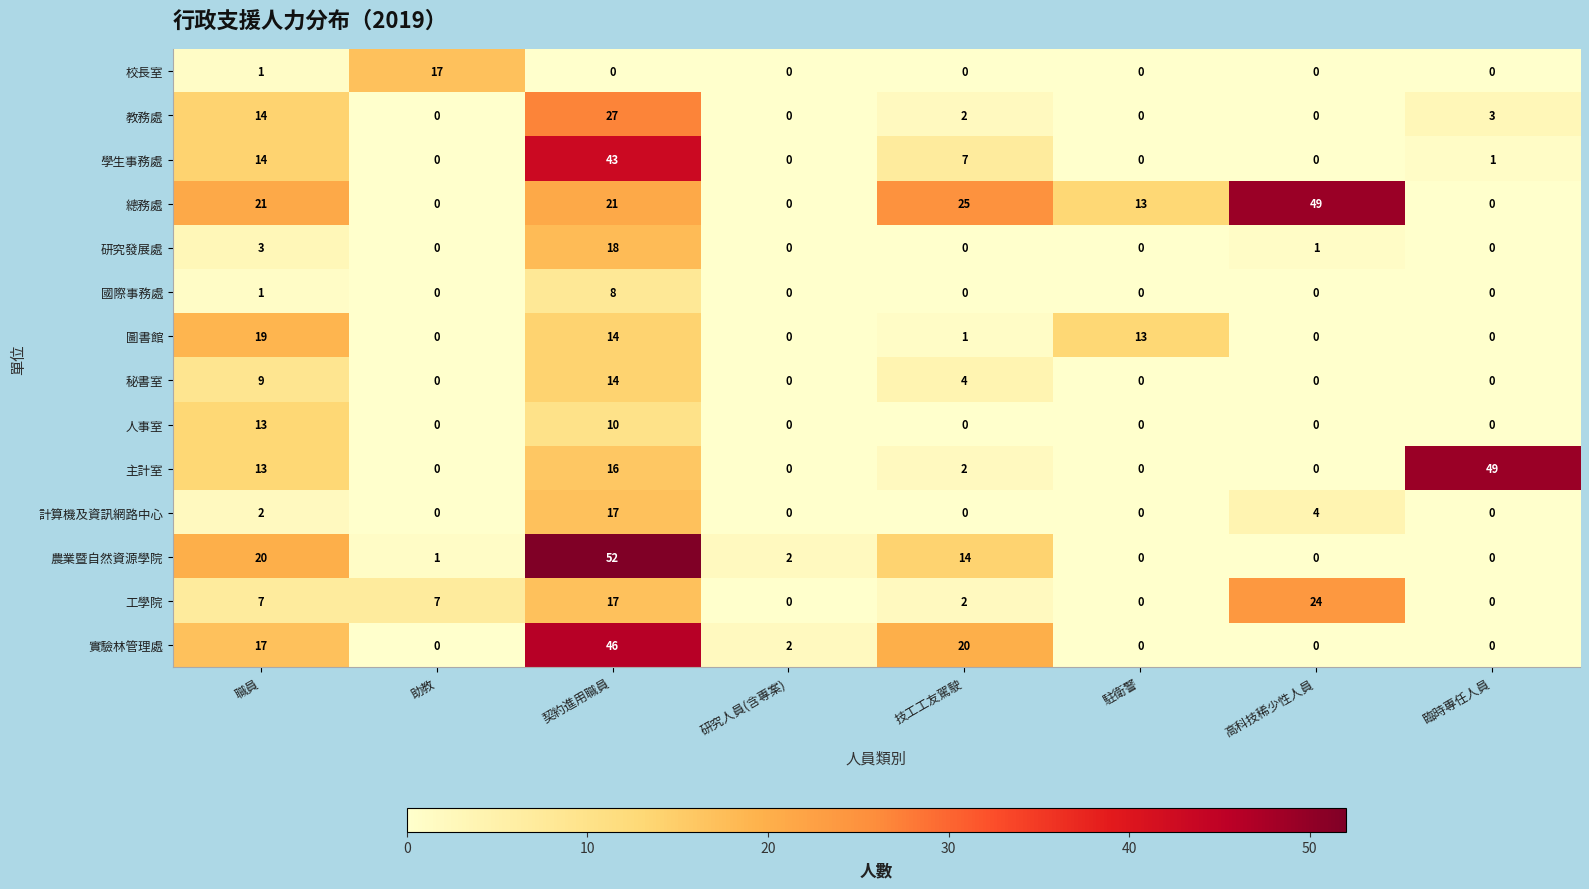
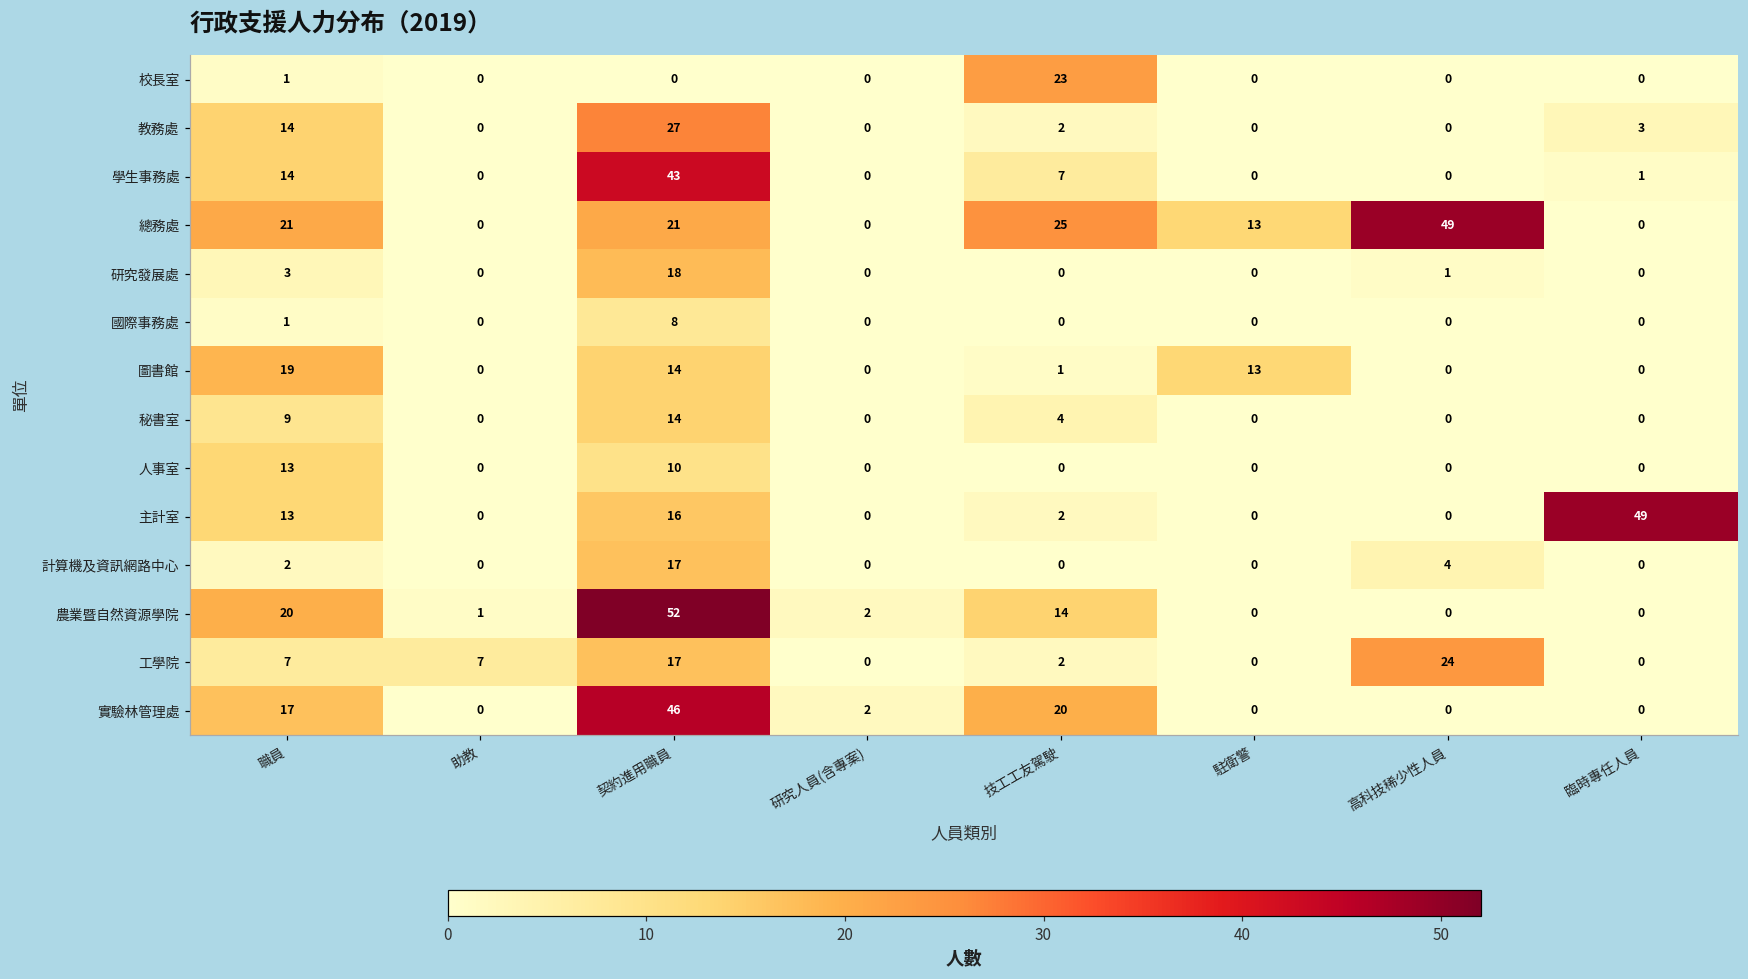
  {
    "校長室": {
      "職員": 1,
-     "助教": 17,
+     "助教": 0,
      "契約進用職員": 0,
      "研究人員(含專案)": 0,
-     "技工工友駕駛": 0,
+     "技工工友駕駛": 23,
      "駐衛警": 0,
      "高科技稀少性人員": 0,
      "臨時專任人員": 0
    },
    "教務處": {
      "職員": 14,
      "助教": 0,
      "契約進用職員": 27,
      "研究人員(含專案)": 0,
      "技工工友駕駛": 2,
      "駐衛警": 0,
      "高科技稀少性人員": 0,
      "臨時專任人員": 3
    },
    "學生事務處": {
      "職員": 14,
      "助教": 0,
      "契約進用職員": 43,
      "研究人員(含專案)": 0,
      "技工工友駕駛": 7,
      "駐衛警": 0,
      "高科技稀少性人員": 0,
      "臨時專任人員": 1
    },
    "總務處": {
      "職員": 21,
      "助教": 0,
      "契約進用職員": 21,
      "研究人員(含專案)": 0,
      "技工工友駕駛": 25,
      "駐衛警": 13,
      "高科技稀少性人員": 49,
      "臨時專任人員": 0
    },
    "研究發展處": {
      "職員": 3,
      "助教": 0,
      "契約進用職員": 18,
      "研究人員(含專案)": 0,
      "技工工友駕駛": 0,
      "駐衛警": 0,
      "高科技稀少性人員": 1,
      "臨時專任人員": 0
    },
    "國際事務處": {
      "職員": 1,
      "助教": 0,
      "契約進用職員": 8,
      "研究人員(含專案)": 0,
      "技工工友駕駛": 0,
      "駐衛警": 0,
      "高科技稀少性人員": 0,
      "臨時專任人員": 0
    },
    "圖書館": {
      "職員": 19,
      "助教": 0,
      "契約進用職員": 14,
      "研究人員(含專案)": 0,
      "技工工友駕駛": 1,
      "駐衛警": 13,
      "高科技稀少性人員": 0,
      "臨時專任人員": 0
    },
    "秘書室": {
      "職員": 9,
      "助教": 0,
      "契約進用職員": 14,
      "研究人員(含專案)": 0,
      "技工工友駕駛": 4,
      "駐衛警": 0,
      "高科技稀少性人員": 0,
      "臨時專任人員": 0
    },
    "人事室": {
      "職員": 13,
      "助教": 0,
      "契約進用職員": 10,
      "研究人員(含專案)": 0,
      "技工工友駕駛": 0,
      "駐衛警": 0,
      "高科技稀少性人員": 0,
      "臨時專任人員": 0
    },
    "主計室": {
      "職員": 13,
      "助教": 0,
      "契約進用職員": 16,
      "研究人員(含專案)": 0,
      "技工工友駕駛": 2,
      "駐衛警": 0,
      "高科技稀少性人員": 0,
      "臨時專任人員": 49
    },
    "計算機及資訊網路中心": {
      "職員": 2,
      "助教": 0,
      "契約進用職員": 17,
      "研究人員(含專案)": 0,
      "技工工友駕駛": 0,
      "駐衛警": 0,
      "高科技稀少性人員": 4,
      "臨時專任人員": 0
    },
    "農業暨自然資源學院": {
      "職員": 20,
      "助教": 1,
      "契約進用職員": 52,
      "研究人員(含專案)": 2,
      "技工工友駕駛": 14,
      "駐衛警": 0,
      "高科技稀少性人員": 0,
      "臨時專任人員": 0
    },
    "工學院": {
      "職員": 7,
      "助教": 7,
      "契約進用職員": 17,
      "研究人員(含專案)": 0,
      "技工工友駕駛": 2,
      "駐衛警": 0,
      "高科技稀少性人員": 24,
      "臨時專任人員": 0
    },
    "實驗林管理處": {
      "職員": 17,
      "助教": 0,
      "契約進用職員": 46,
      "研究人員(含專案)": 2,
      "技工工友駕駛": 20,
      "駐衛警": 0,
      "高科技稀少性人員": 0,
      "臨時專任人員": 0
    }
  }
